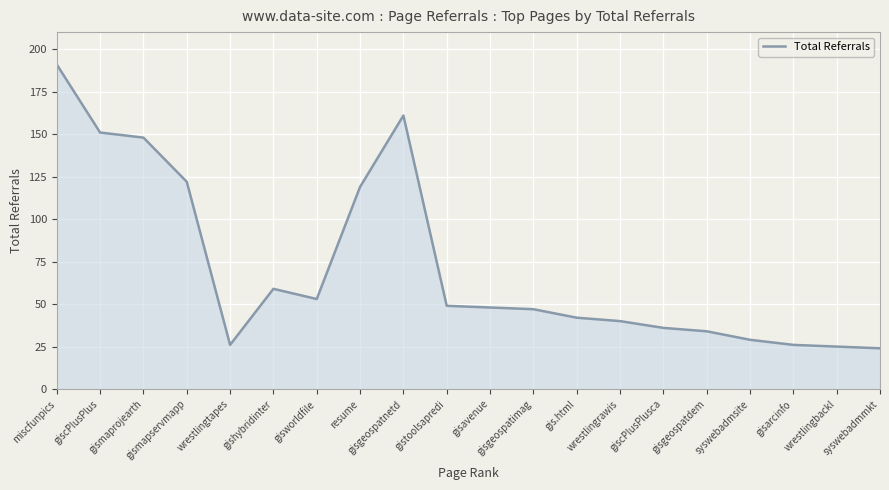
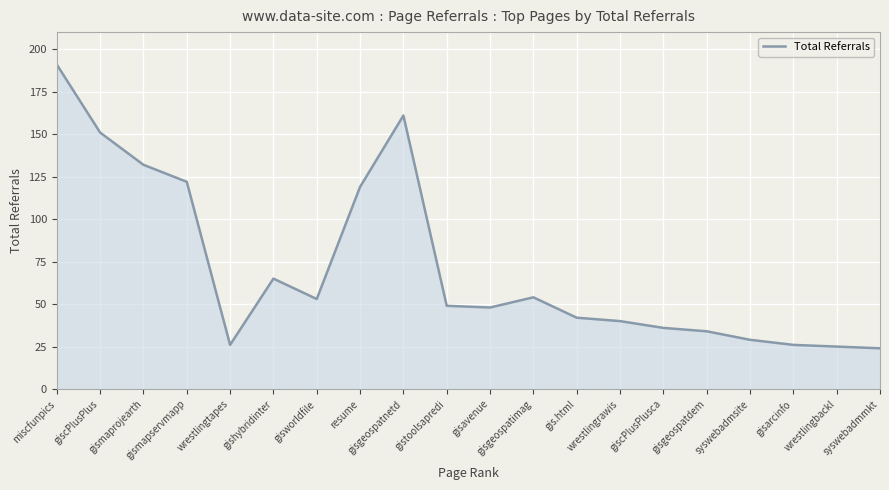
  {
    "miscfunpics": 191,
    "giscPlusPlus": 151,
-   "gismaprojearth": 148,
+   "gismaprojearth": 132,
    "gismapservmapp": 122,
    "wrestlingtapes": 26,
-   "gishybridinter": 59,
+   "gishybridinter": 65,
    "gisworldfile": 53,
    "resume": 119,
    "gisgeospatnetd": 161,
    "gistoolsapredi": 49,
    "gisavenue": 48,
-   "gisgeospatimag": 47,
+   "gisgeospatimag": 54,
    "gis.html": 42,
    "wrestlingrawis": 40,
    "giscPlusPlusca": 36,
    "gisgeospatdem": 34,
    "syswebadmsite": 29,
    "gisarcinfo": 26,
    "wrestlingbackl": 25,
    "syswebadmmkt": 24
  }
